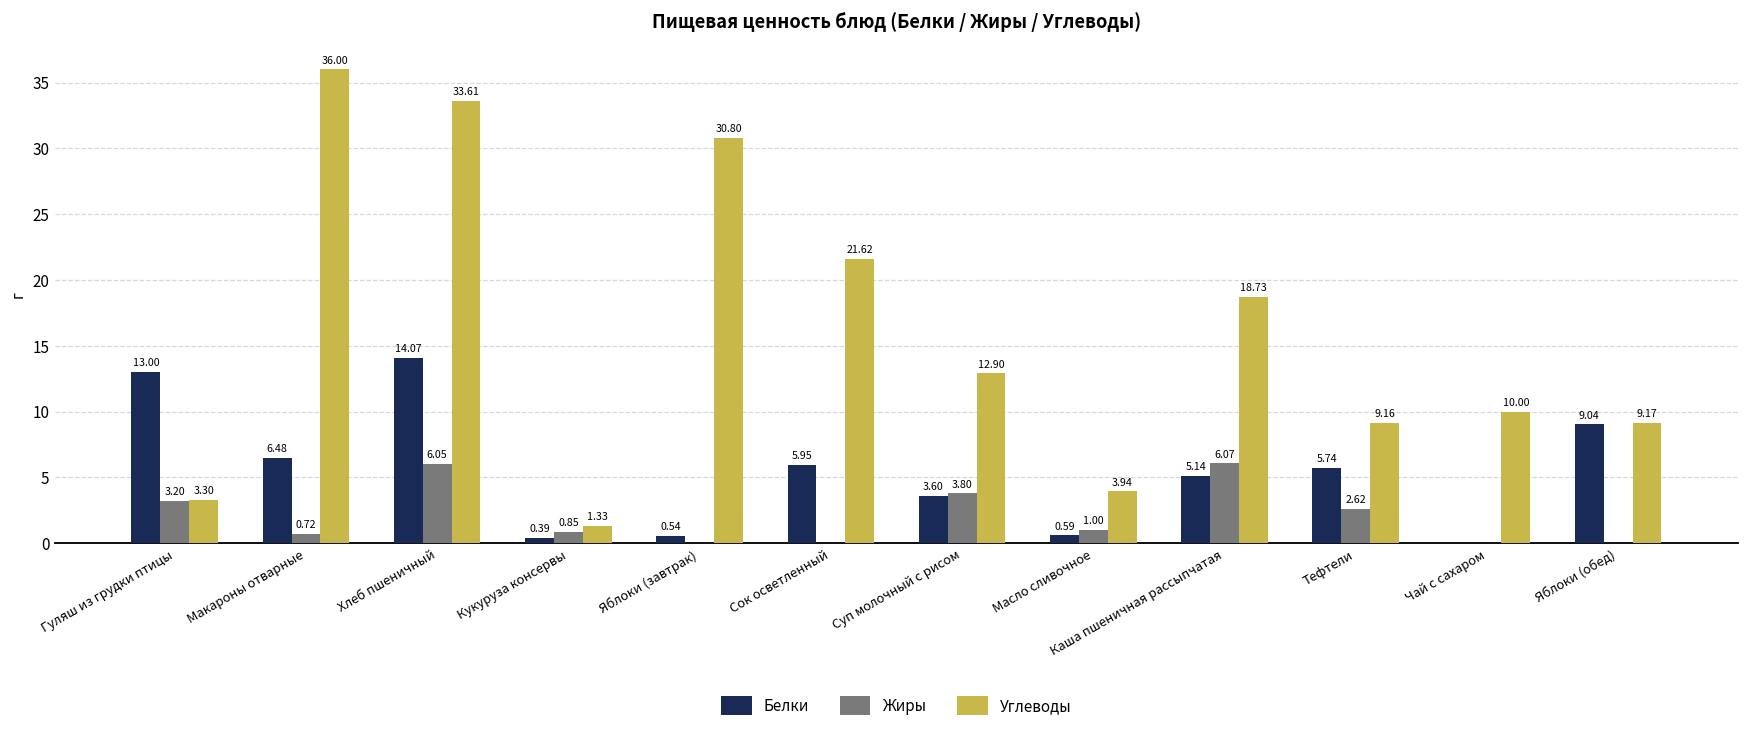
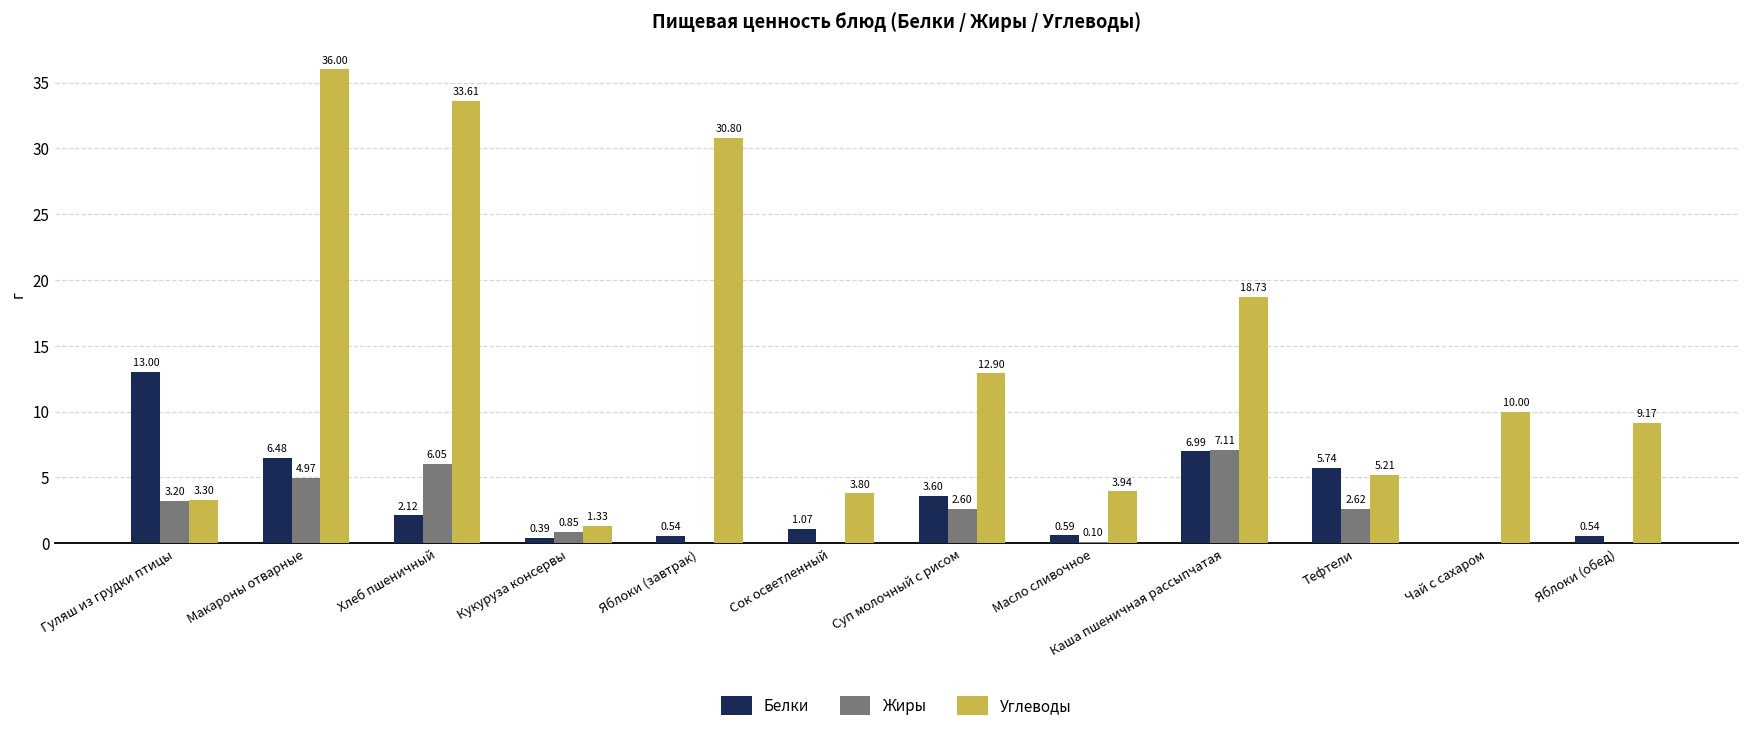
  {
    "Белки": {
      "Гуляш из грудки птицы": 13.00,
      "Макароны отварные": 6.48,
-     "Хлеб пшеничный": 14.07,
+     "Хлеб пшеничный": 2.12,
      "Кукуруза консервы": 0.39,
      "Яблоки (завтрак)": 0.54,
-     "Сок осветленный": 5.95,
+     "Сок осветленный": 1.07,
      "Суп молочный с рисом": 3.60,
      "Масло сливочное": 0.59,
-     "Каша пшеничная рассыпчатая": 5.14,
+     "Каша пшеничная рассыпчатая": 6.99,
      "Тефтели": 5.74,
-     "Яблоки (обед)": 9.04
+     "Яблоки (обед)": 0.54
    },
    "Жиры": {
      "Гуляш из грудки птицы": 3.20,
-     "Макароны отварные": 0.72,
+     "Макароны отварные": 4.97,
      "Хлеб пшеничный": 6.05,
      "Кукуруза консервы": 0.85,
-     "Суп молочный с рисом": 3.80,
-     "Масло сливочное": 1.00,
-     "Каша пшеничная рассыпчатая": 6.07,
+     "Суп молочный с рисом": 2.60,
+     "Масло сливочное": 0.10,
+     "Каша пшеничная рассыпчатая": 7.11,
      "Тефтели": 2.62
    },
    "Углеводы": {
      "Гуляш из грудки птицы": 3.30,
      "Макароны отварные": 36.00,
      "Хлеб пшеничный": 33.61,
      "Кукуруза консервы": 1.33,
      "Яблоки (завтрак)": 30.80,
-     "Сок осветленный": 21.62,
+     "Сок осветленный": 3.80,
      "Суп молочный с рисом": 12.90,
      "Масло сливочное": 3.94,
      "Каша пшеничная рассыпчатая": 18.73,
-     "Тефтели": 9.16,
+     "Тефтели": 5.21,
      "Чай с сахаром": 10.00,
      "Яблоки (обед)": 9.17
    }
  }
